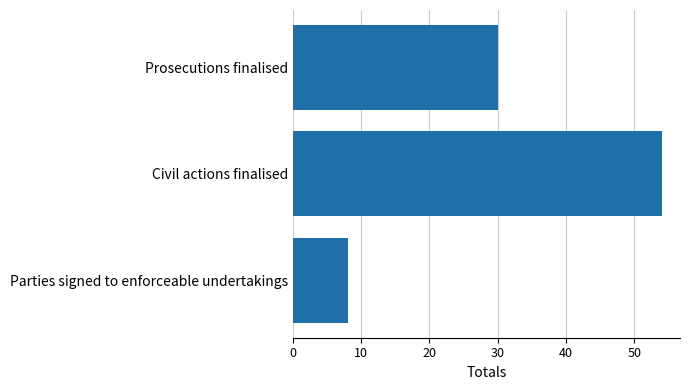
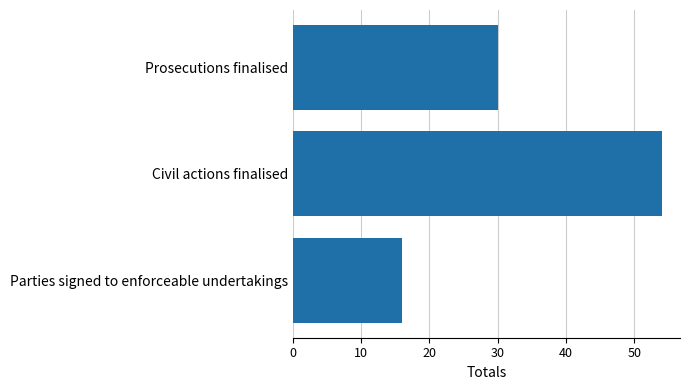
  {
    "Prosecutions finalised": 30,
    "Civil actions finalised": 54,
-   "Parties signed to enforceable undertakings": 8
+   "Parties signed to enforceable undertakings": 16
  }
